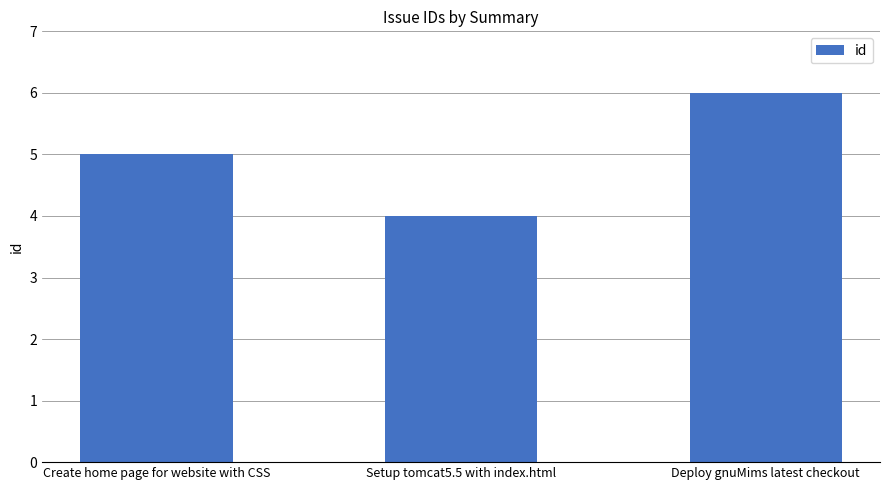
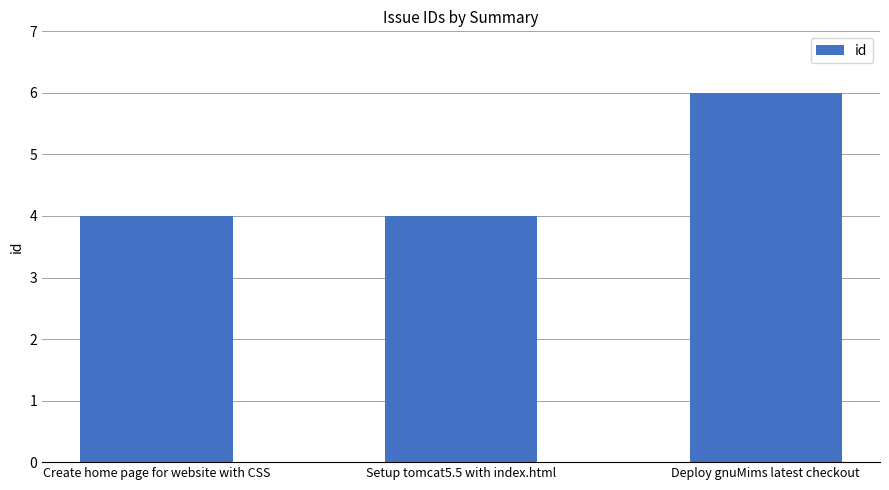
  {
-   "Create home page for website with CSS": 5,
+   "Create home page for website with CSS": 4,
    "Setup tomcat5.5 with index.html": 4,
    "Deploy gnuMims latest checkout": 6
  }
